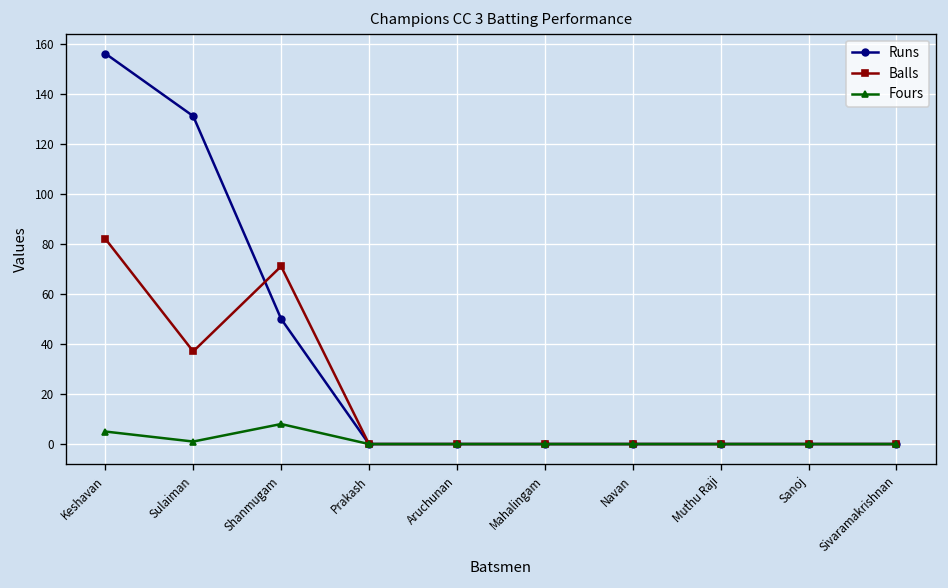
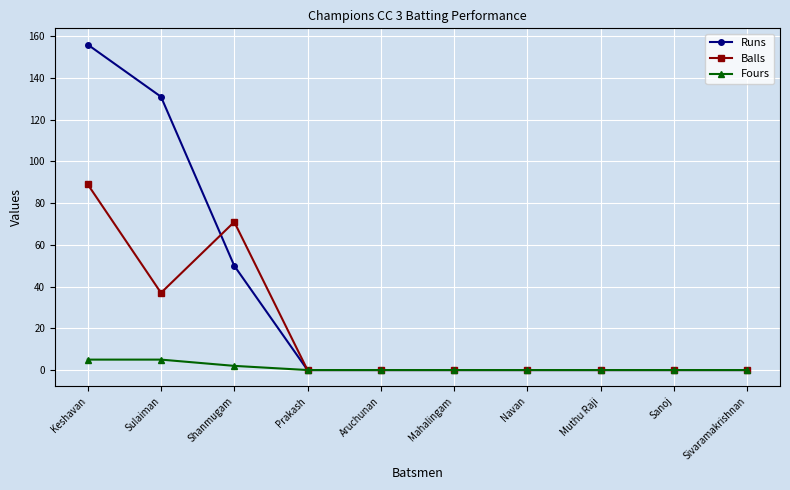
  {
    "Runs": {
      "Keshavan": 156,
      "Sulaiman": 131,
      "Shanmugam": 50
    },
    "Balls": {
-     "Keshavan": 82,
+     "Keshavan": 89,
      "Sulaiman": 37,
      "Shanmugam": 71
    },
    "Fours": {
      "Keshavan": 5,
-     "Sulaiman": 1,
-     "Shanmugam": 8
+     "Sulaiman": 5,
+     "Shanmugam": 2
    }
  }
